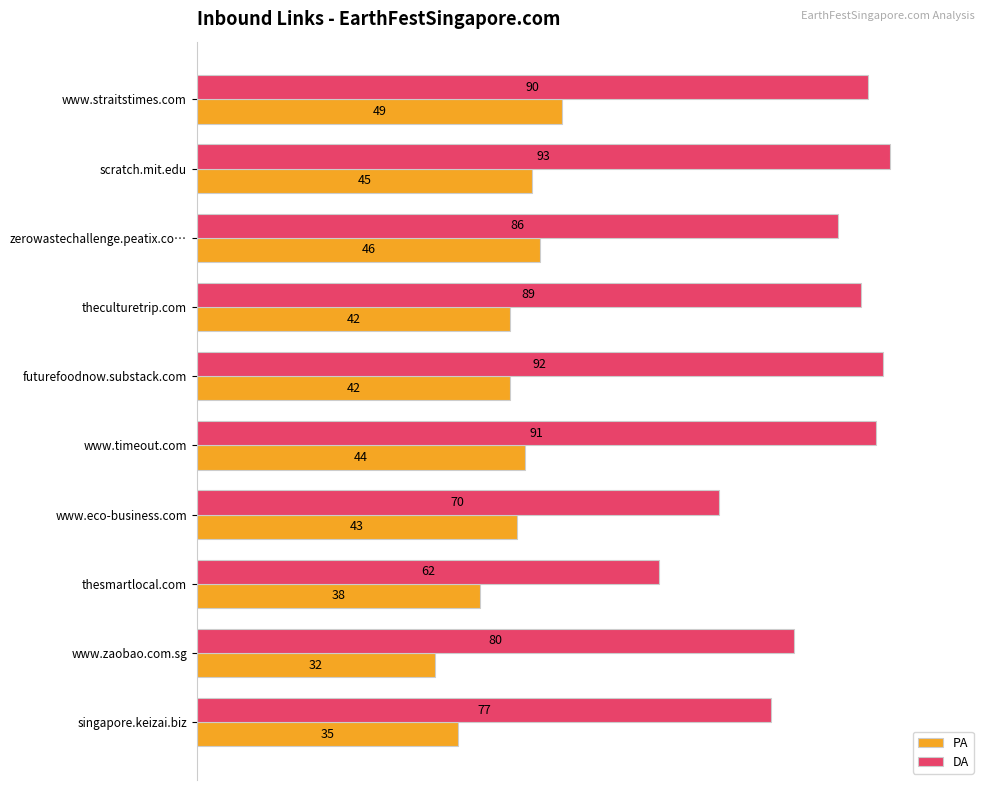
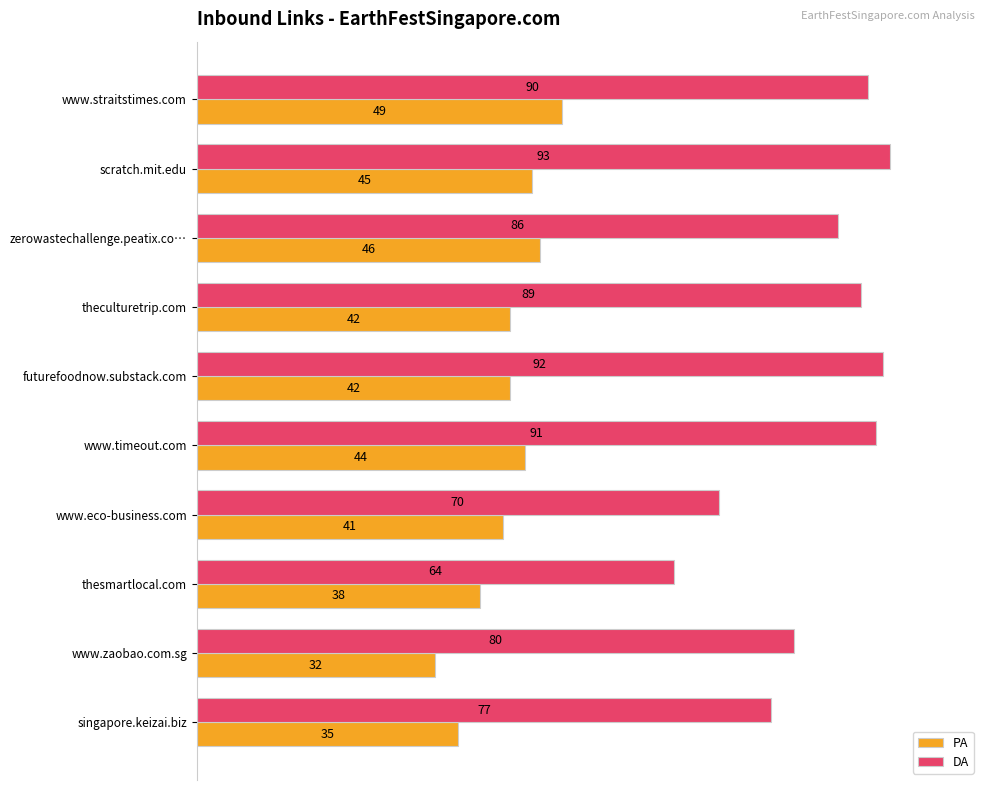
  {
    "PA": {
      "www.straitstimes.com": 49,
      "scratch.mit.edu": 45,
      "zerowastechallenge.peatix.co…": 46,
      "theculturetrip.com": 42,
      "futurefoodnow.substack.com": 42,
      "www.timeout.com": 44,
-     "www.eco-business.com": 43,
+     "www.eco-business.com": 41,
      "thesmartlocal.com": 38,
      "www.zaobao.com.sg": 32,
      "singapore.keizai.biz": 35
    },
    "DA": {
      "www.straitstimes.com": 90,
      "scratch.mit.edu": 93,
      "zerowastechallenge.peatix.co…": 86,
      "theculturetrip.com": 89,
      "futurefoodnow.substack.com": 92,
      "www.timeout.com": 91,
      "www.eco-business.com": 70,
-     "thesmartlocal.com": 62,
+     "thesmartlocal.com": 64,
      "www.zaobao.com.sg": 80,
      "singapore.keizai.biz": 77
    }
  }
